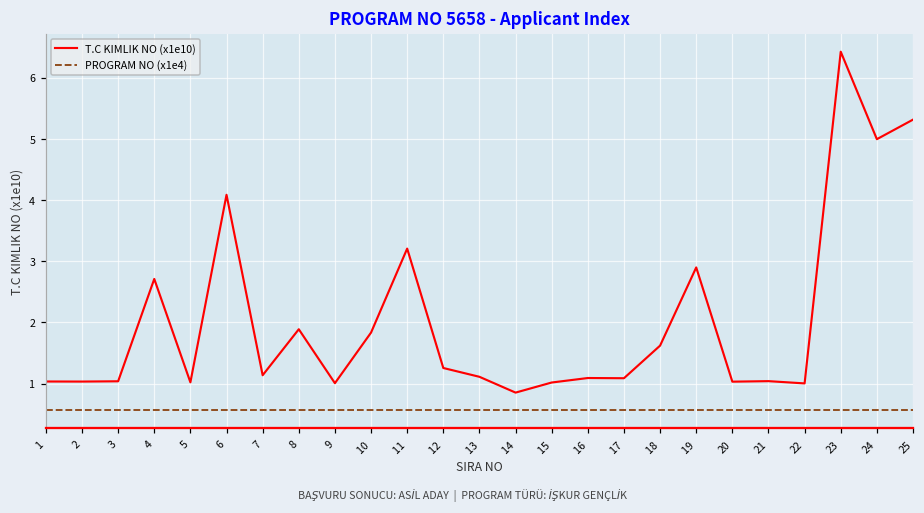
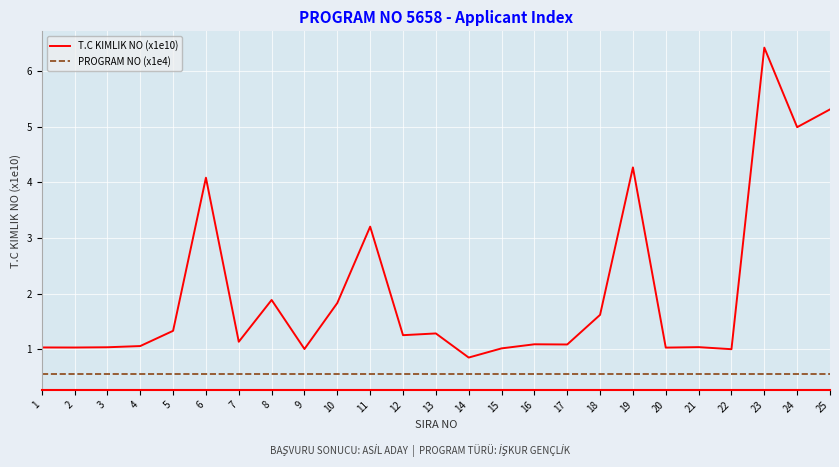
  {
    "T.C KIMLIK NO (x1e10)": {
      "1": 1.0,
      "2": 1.0,
      "3": 1.0,
-     "4": 2.7,
-     "5": 1.0,
+     "4": 1.1,
+     "5": 1.3,
      "6": 4.1,
      "7": 1.1,
      "8": 1.9,
      "9": 1.0,
      "10": 1.8,
      "11": 3.2,
      "12": 1.3,
-     "13": 1.1,
+     "13": 1.3,
      "14": 0.9,
      "15": 1.0,
      "16": 1.1,
      "17": 1.1,
      "18": 1.6,
-     "19": 2.9,
+     "19": 4.3,
      "20": 1.0,
      "21": 1.0,
      "22": 1.0,
      "23": 6.4,
      "24": 5.0,
      "25": 5.3
    },
    "PROGRAM NO (x1e4)": {
      "1": 0.6,
      "2": 0.6,
      "3": 0.6,
      "4": 0.6,
      "5": 0.6,
      "6": 0.6,
      "7": 0.6,
      "8": 0.6,
      "9": 0.6,
      "10": 0.6,
      "11": 0.6,
      "12": 0.6,
      "13": 0.6,
      "14": 0.6,
      "15": 0.6,
      "16": 0.6,
      "17": 0.6,
      "18": 0.6,
      "19": 0.6,
      "20": 0.6,
      "21": 0.6,
      "22": 0.6,
      "23": 0.6,
      "24": 0.6,
      "25": 0.6
    }
  }
